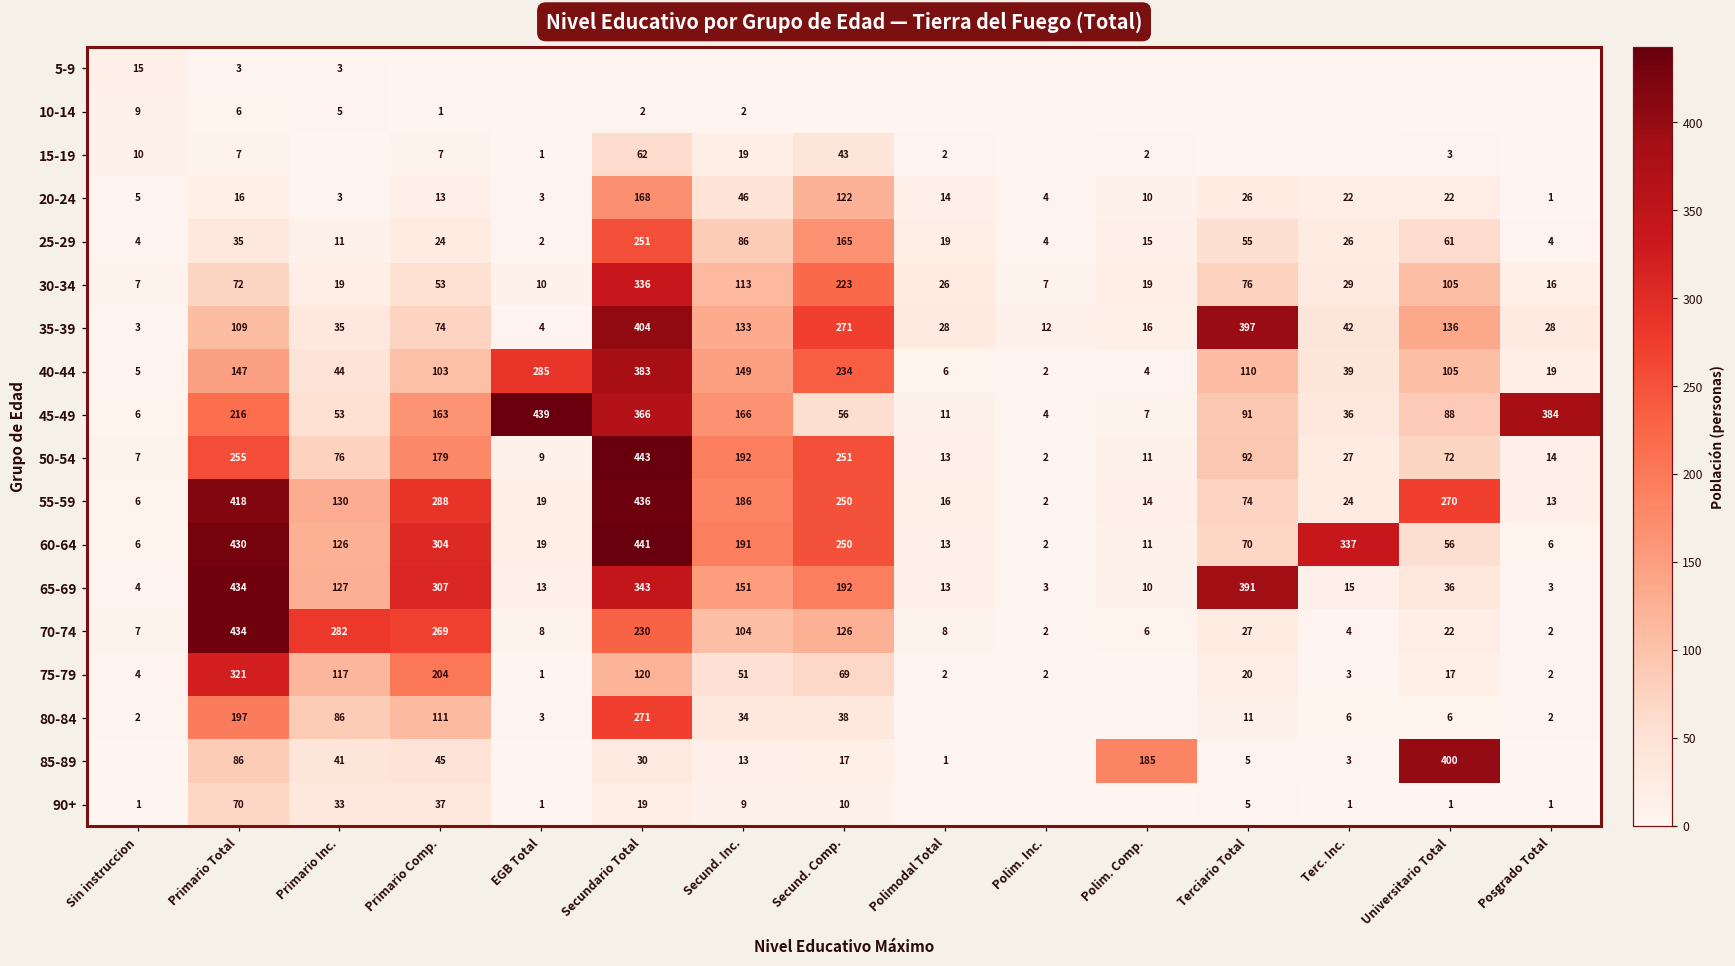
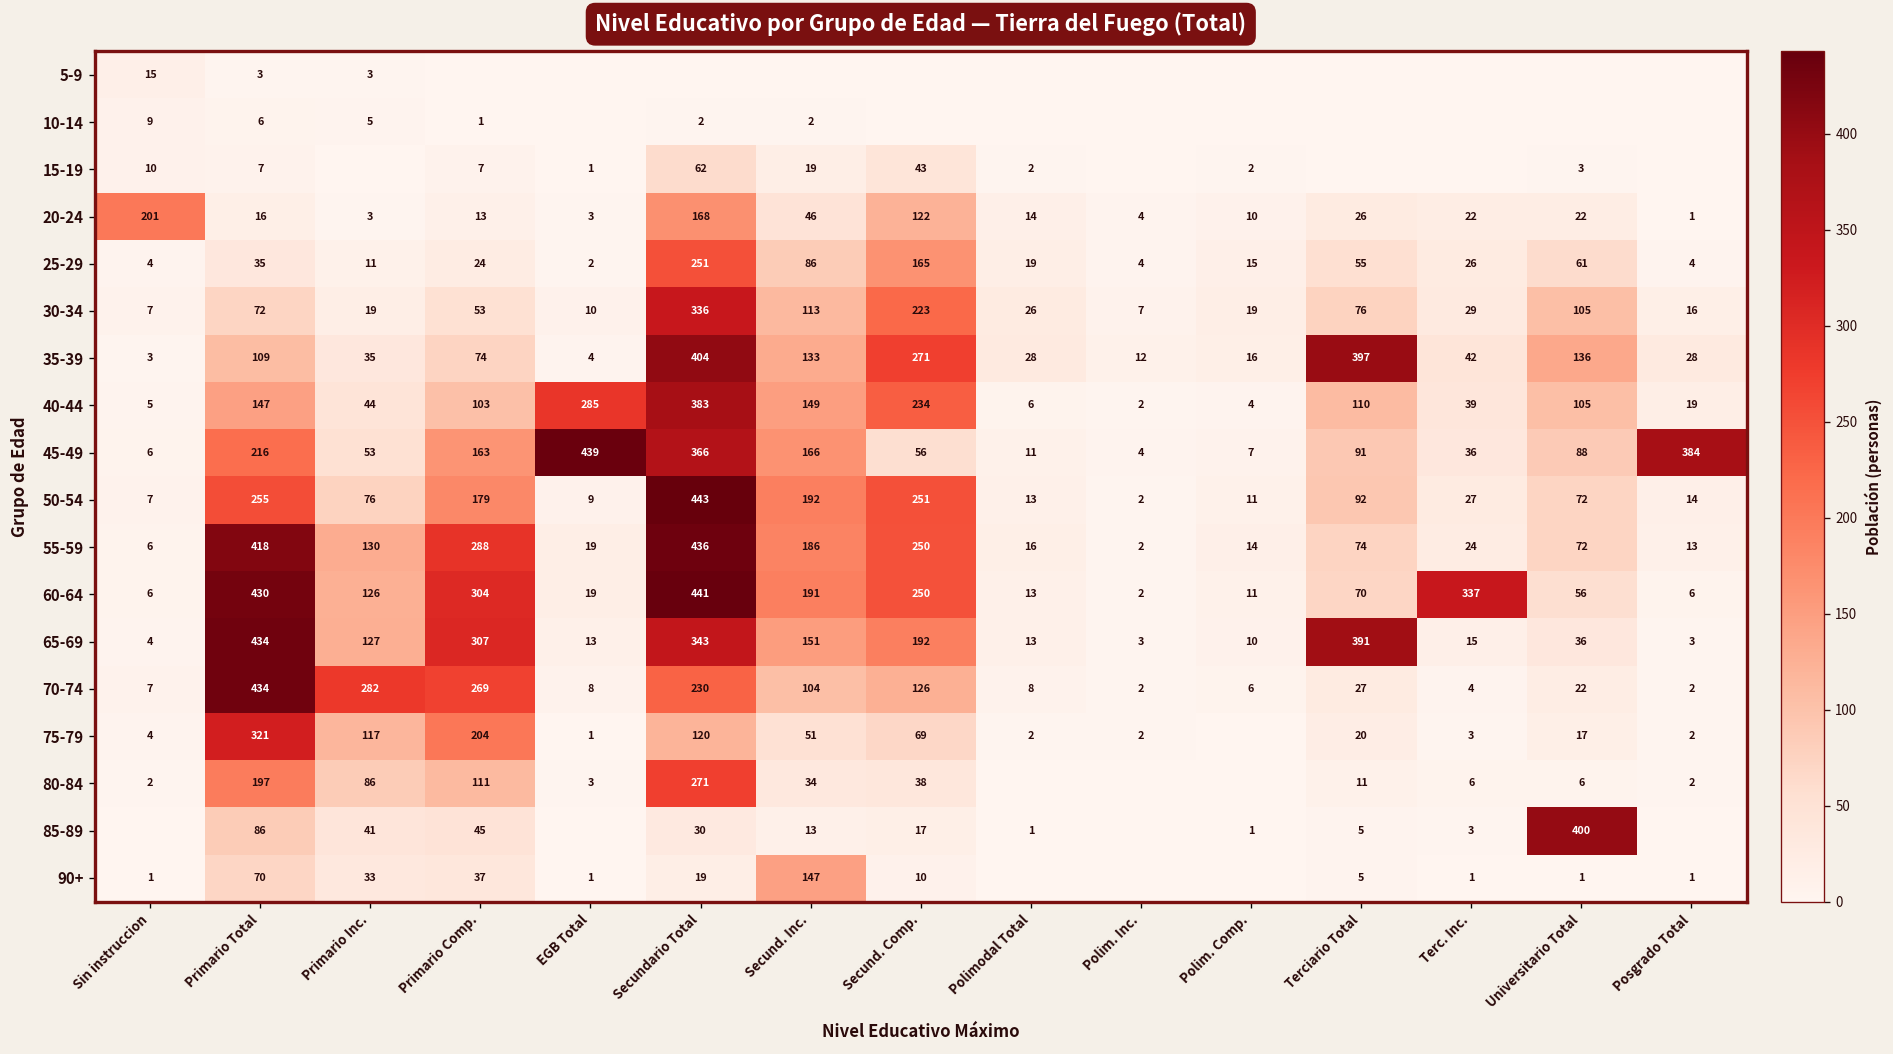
  {
    "20-24": {
-     "Sin instruccion": 5,
+     "Sin instruccion": 201,
      "Primario Total": 16,
      "Primario Inc.": 3,
      "Primario Comp.": 13,
      "EGB Total": 3,
      "Secundario Total": 168,
      "Secund. Inc.": 46,
      "Secund. Comp.": 122,
      "Polimodal Total": 14,
      "Polim. Inc.": 4,
      "Polim. Comp.": 10,
      "Terciario Total": 26,
      "Terc. Inc.": 22,
      "Universitario Total": 22,
      "Posgrado Total": 1
    },
    "55-59": {
      "Sin instruccion": 6,
      "Primario Total": 418,
      "Primario Inc.": 130,
      "Primario Comp.": 288,
      "EGB Total": 19,
      "Secundario Total": 436,
      "Secund. Inc.": 186,
      "Secund. Comp.": 250,
      "Polimodal Total": 16,
      "Polim. Inc.": 2,
      "Polim. Comp.": 14,
      "Terciario Total": 74,
      "Terc. Inc.": 24,
-     "Universitario Total": 270,
+     "Universitario Total": 72,
      "Posgrado Total": 13
    },
    "85-89": {
      "Primario Total": 86,
      "Primario Inc.": 41,
      "Primario Comp.": 45,
      "Secundario Total": 30,
      "Secund. Inc.": 13,
      "Secund. Comp.": 17,
      "Polimodal Total": 1,
-     "Polim. Comp.": 185,
+     "Polim. Comp.": 1,
      "Terciario Total": 5,
      "Terc. Inc.": 3,
      "Universitario Total": 400
    },
    "90+": {
      "Sin instruccion": 1,
      "Primario Total": 70,
      "Primario Inc.": 33,
      "Primario Comp.": 37,
      "EGB Total": 1,
      "Secundario Total": 19,
-     "Secund. Inc.": 9,
+     "Secund. Inc.": 147,
      "Secund. Comp.": 10,
      "Terciario Total": 5,
      "Terc. Inc.": 1,
      "Universitario Total": 1,
      "Posgrado Total": 1
    }
  }
